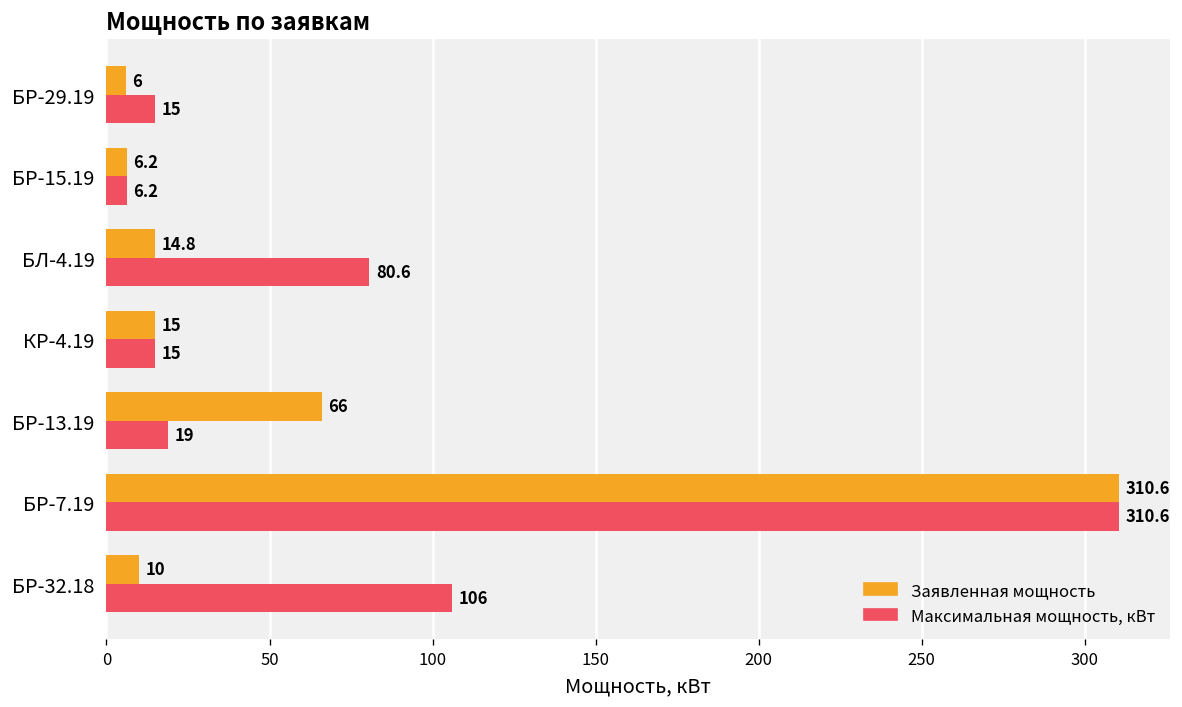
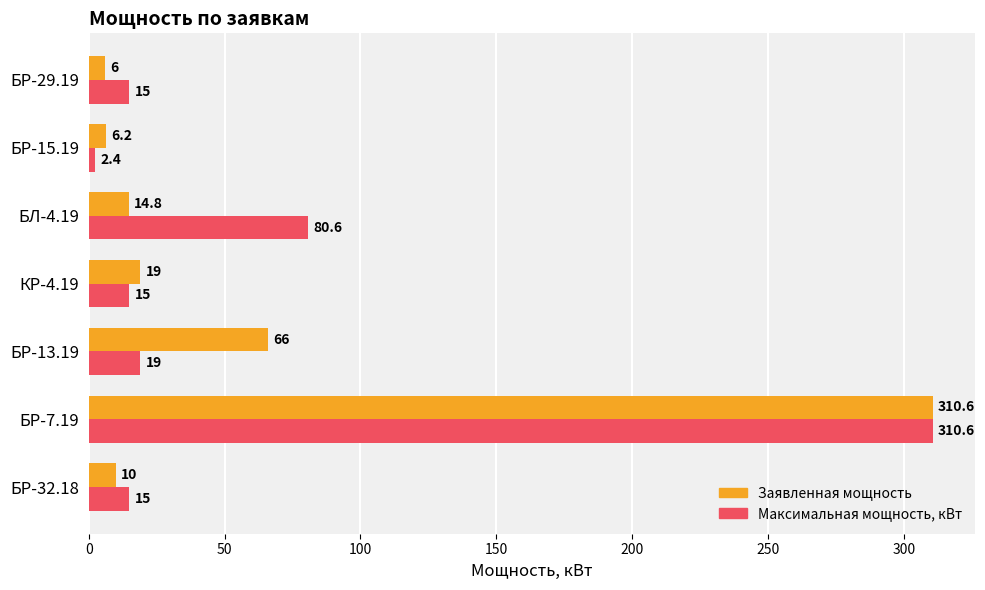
  {
    "Заявленная мощность": {
      "БР-29.19": 6,
      "БР-15.19": 6.2,
      "БЛ-4.19": 14.8,
-     "КР-4.19": 15,
+     "КР-4.19": 19,
      "БР-13.19": 66,
      "БР-7.19": 310.6,
      "БР-32.18": 10
    },
    "Максимальная мощность, кВт": {
      "БР-29.19": 15,
-     "БР-15.19": 6.2,
+     "БР-15.19": 2.4,
      "БЛ-4.19": 80.6,
      "КР-4.19": 15,
      "БР-13.19": 19,
      "БР-7.19": 310.6,
-     "БР-32.18": 106
+     "БР-32.18": 15
    }
  }
